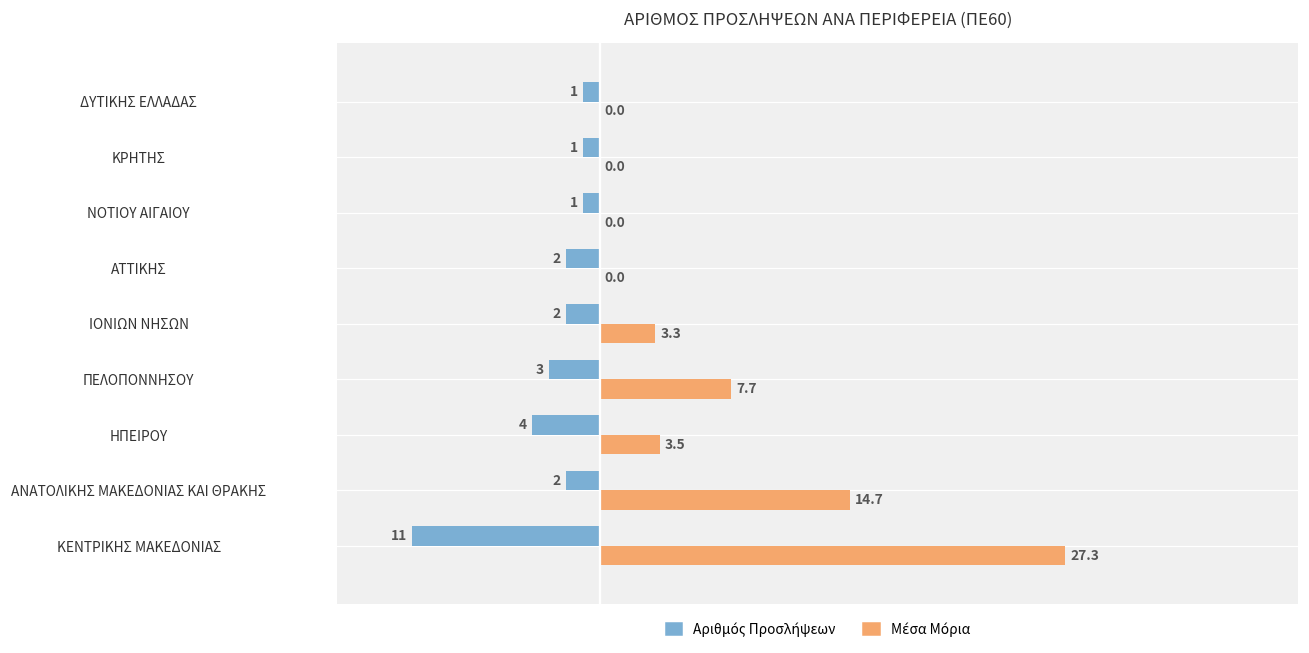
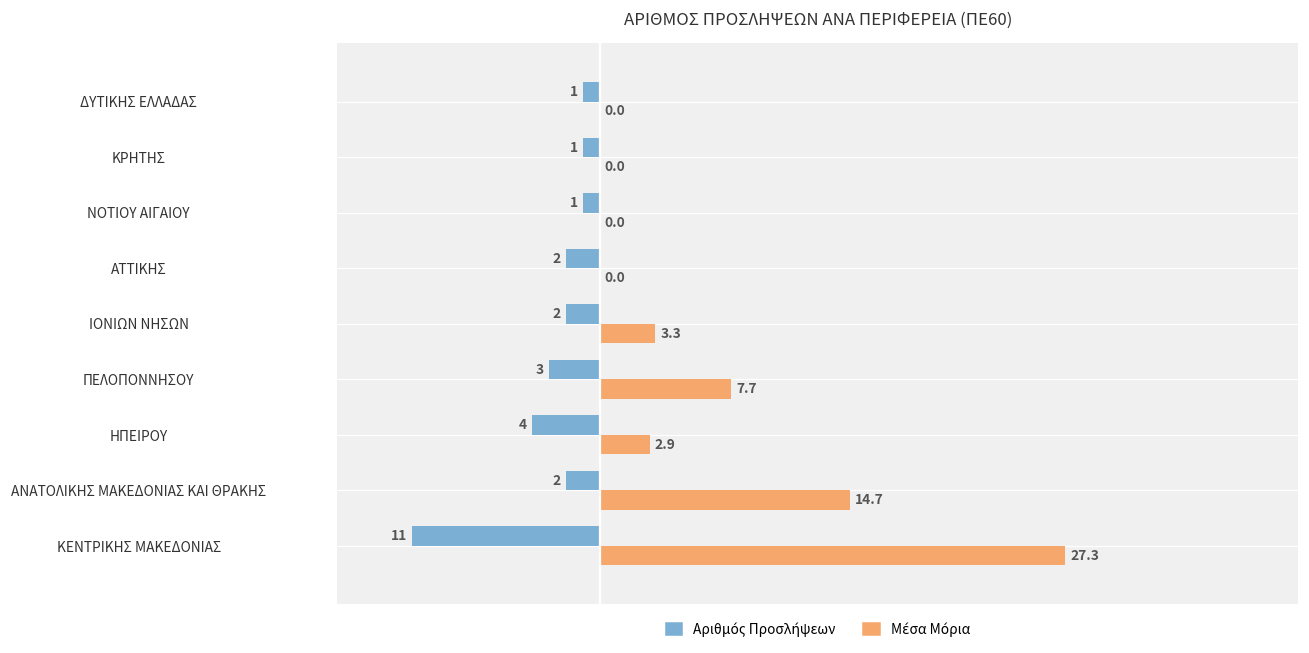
  {
    "Μέσα Μόρια": {
      "ΔΥΤΙΚΗΣ ΕΛΛΑΔΑΣ": 0.0,
      "ΚΡΗΤΗΣ": 0.0,
      "ΝΟΤΙΟΥ ΑΙΓΑΙΟΥ": 0.0,
      "ΑΤΤΙΚΗΣ": 0.0,
      "ΙΟΝΙΩΝ ΝΗΣΩΝ": 3.3,
      "ΠΕΛΟΠΟΝΝΗΣΟΥ": 7.7,
-     "ΗΠΕΙΡΟΥ": 3.5,
+     "ΗΠΕΙΡΟΥ": 2.9,
      "ΑΝΑΤΟΛΙΚΗΣ ΜΑΚΕΔΟΝΙΑΣ ΚΑΙ ΘΡΑΚΗΣ": 14.7,
      "ΚΕΝΤΡΙΚΗΣ ΜΑΚΕΔΟΝΙΑΣ": 27.3
    }
  }
